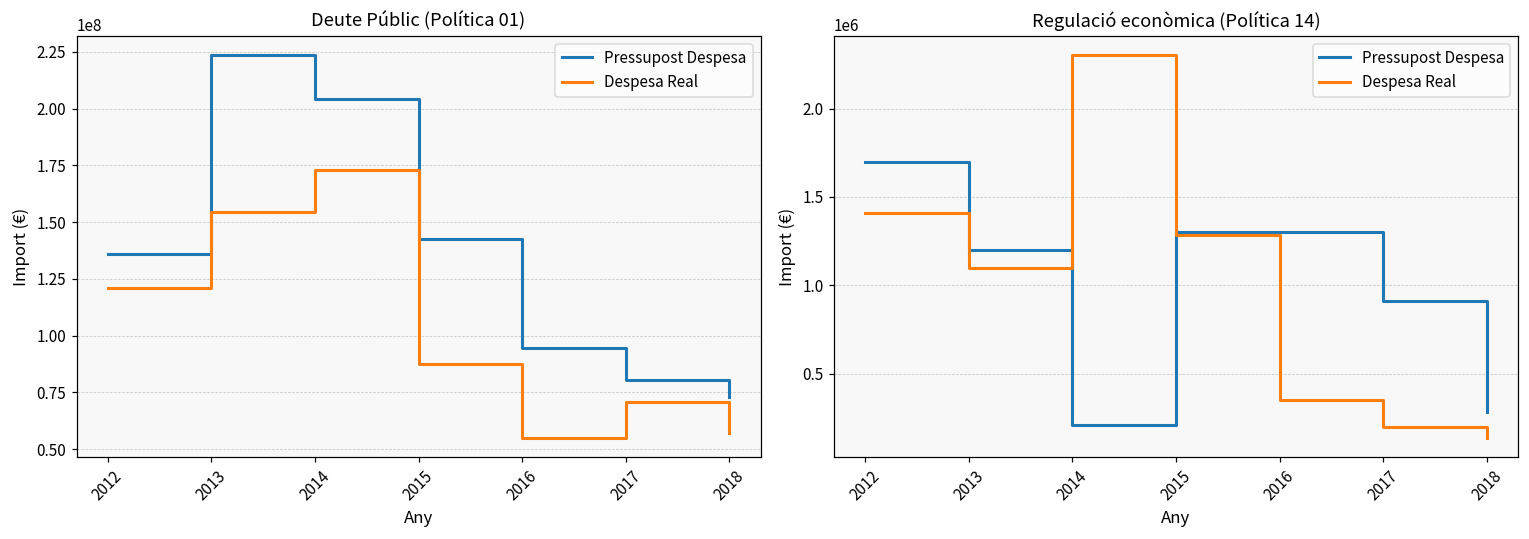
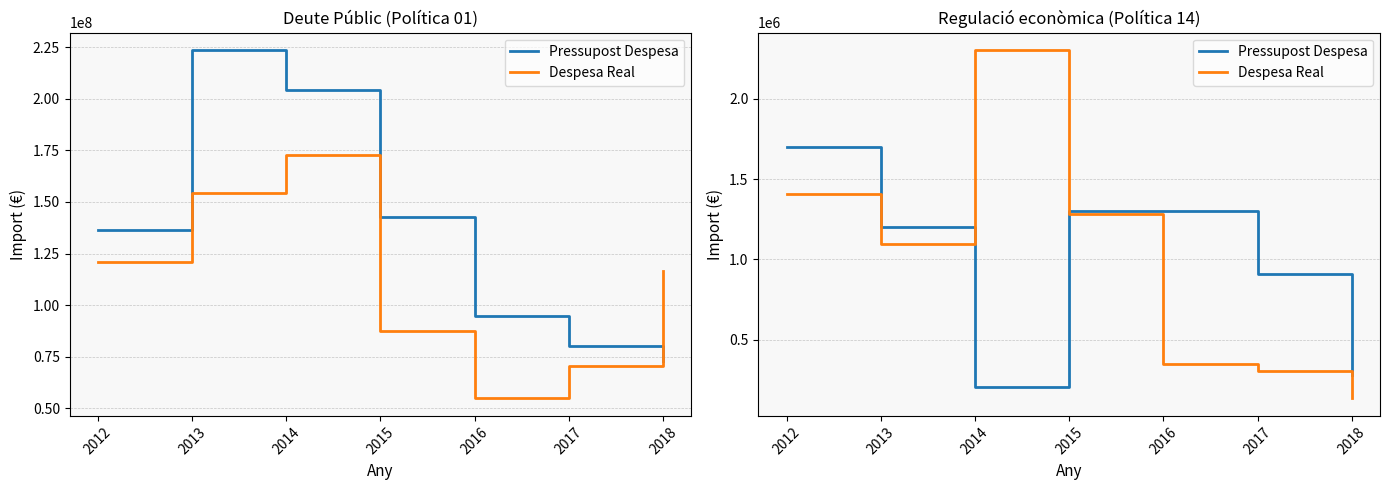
  {
    "Deute Públic (Política 01)": {
      "Pressupost Despesa": {
        "2012": 136000000,
        "2013": 224000000,
        "2014": 204000000,
        "2015": 143000000,
        "2016": 95000000,
        "2017": 80000000,
        "2018": 73000000
      },
      "Despesa Real": {
        "2012": 121000000,
        "2013": 154000000,
        "2014": 173000000,
        "2015": 88000000,
        "2016": 55000000,
        "2017": 71000000,
-       "2018": 57000000
+       "2018": 117000000
      }
    },
    "Regulació econòmica (Política 14)": {
      "Pressupost Despesa": {
        "2012": 1700000,
        "2013": 1200000,
        "2014": 210000,
        "2015": 1300000,
        "2016": 1300000,
        "2017": 910000,
        "2018": 280000
      },
      "Despesa Real": {
        "2012": 1410000,
        "2013": 1100000,
        "2014": 2300000,
        "2015": 1280000,
        "2016": 350000,
-       "2017": 200000,
+       "2017": 300000,
        "2018": 130000
      }
    }
  }
